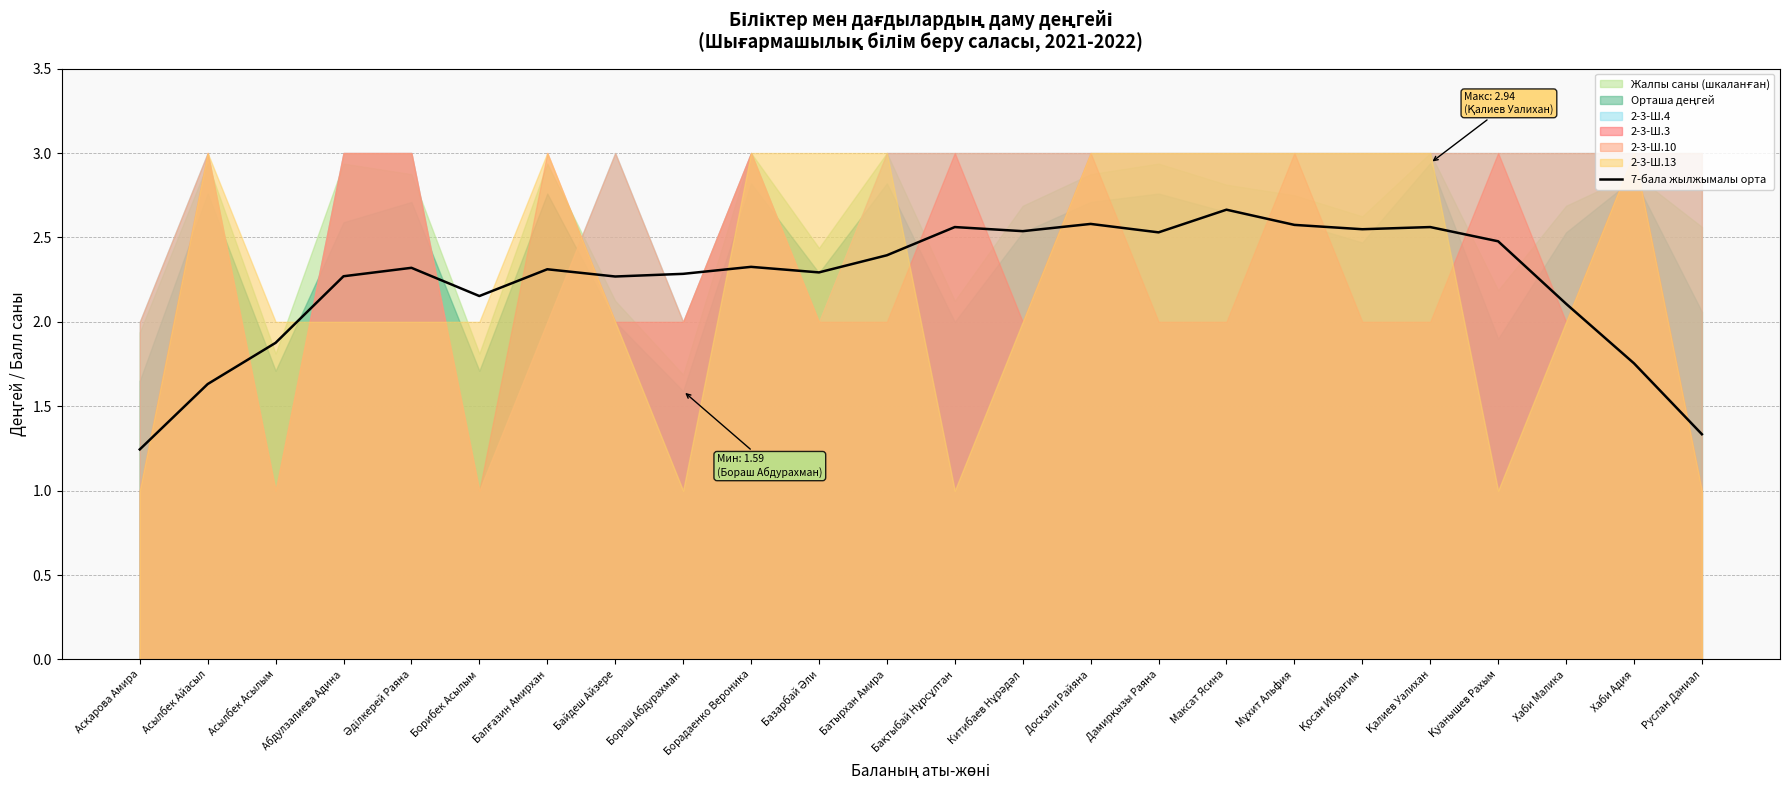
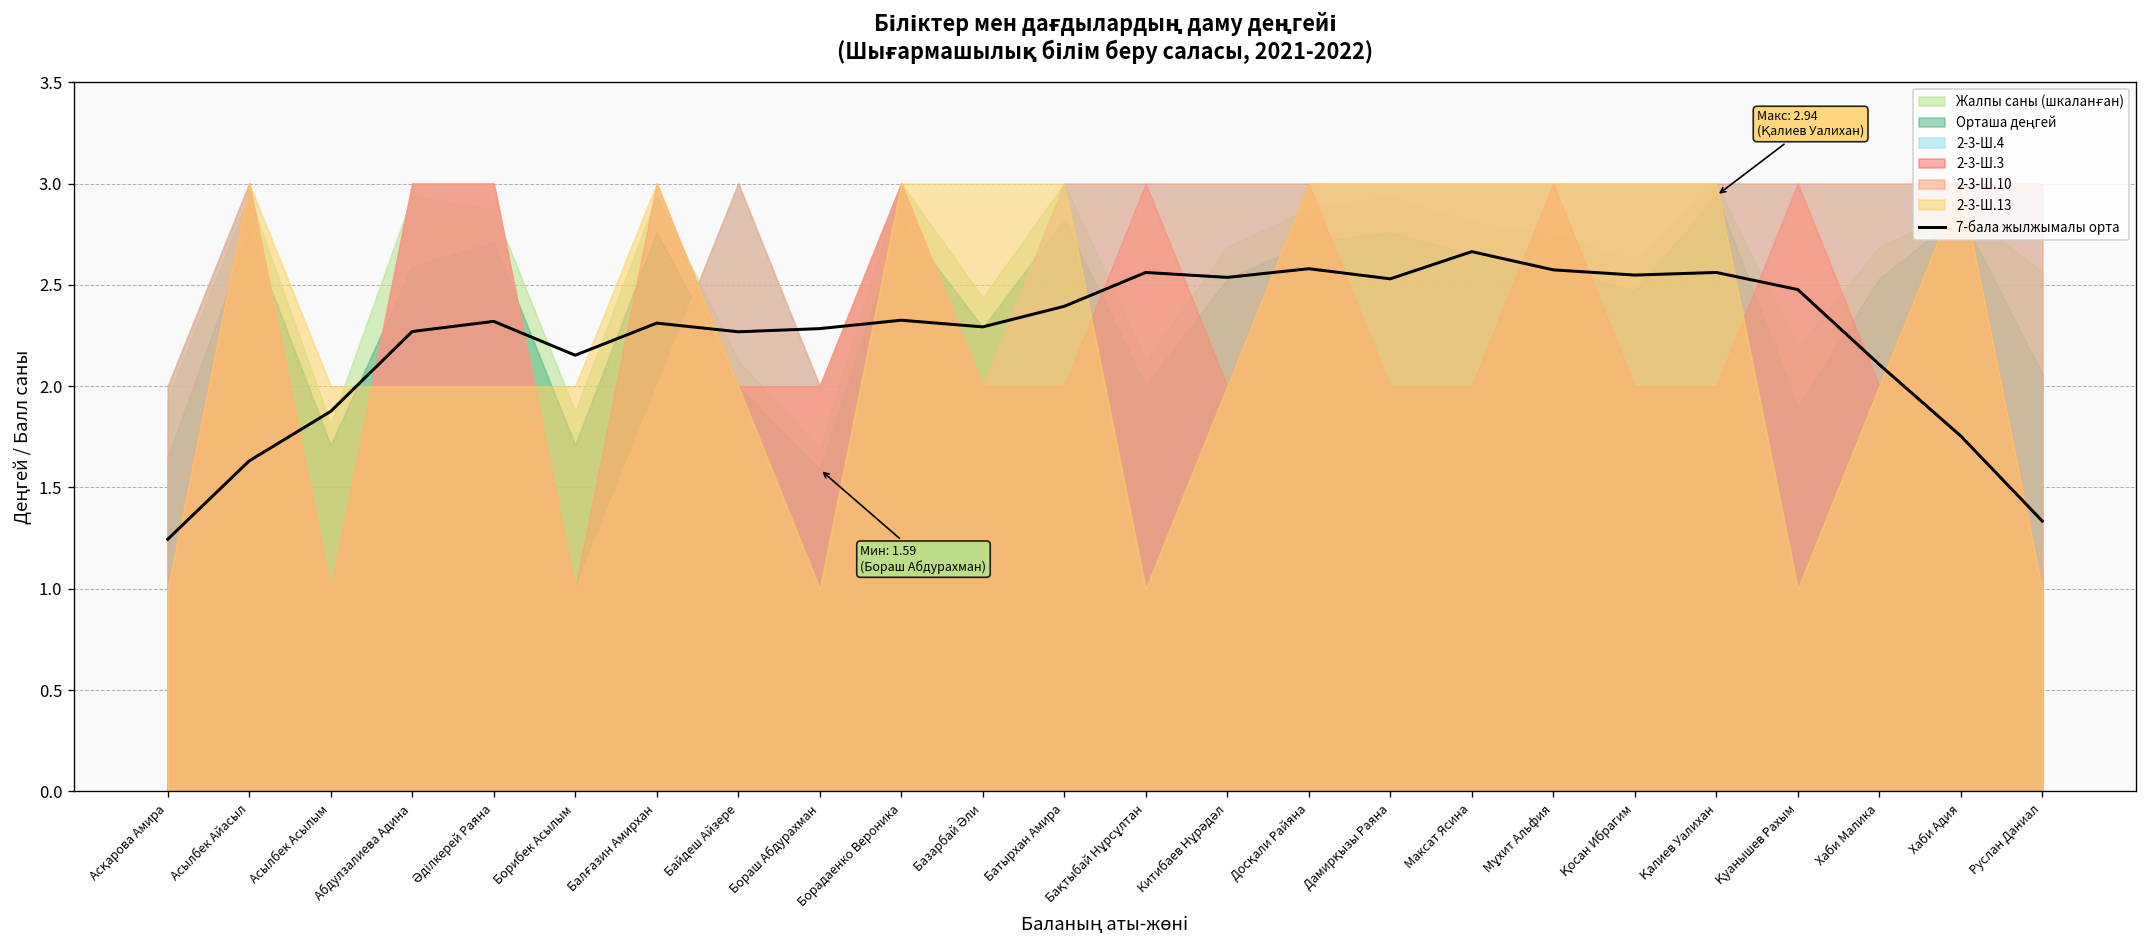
  {
    "7-бала жылжымалы орта": {
      "Асқарова Амира": 1.24,
      "Асылбек Айасыл": 1.63,
      "Асылбек Асылым": 1.88,
      "Абдулзалиева Адина": 2.27,
      "Әділкерей Раяна": 2.32,
      "Борибек Асылым": 2.15,
      "Балғазин Амирхан": 2.31,
      "Байдеш Айзере": 2.27,
      "Бораш Абдурахман": 2.28,
      "Борадаенко Вероника": 2.33,
      "Батырхан Амира": 2.39,
      "Бақтыбай Нұрсұлтан": 2.56,
      "Досқали Райяна": 2.58,
      "Дамирқызы Раяна": 2.53,
      "Мұхит Альфия": 2.57,
      "Қосан Ибрагим": 2.55,
      "Қалиев Уалихан": 2.56,
      "Қуанышев Рахым": 2.48,
      "Хаби Малика": 2.11,
      "Хаби Адия": 1.75,
      "Руслан Даниал": 1.33
    },
    "Жалпы саны (шкаланған)": {
      "Асқарова Амира": 1.94,
      "Асылбек Айасыл": 2.94,
      "Асылбек Асылым": 1.81,
      "Абдулзалиева Адина": 2.94,
      "Әділкерей Раяна": 2.88,
-     "Борибек Асылым": 1.81,
+     "Борибек Асылым": 1.88,
      "Балғазин Амирхан": 2.94,
      "Байдеш Айзере": 2.13,
      "Бораш Абдурахман": 1.69,
      "Базарбай Әли": 2.44,
      "Бақтыбай Нұрсұлтан": 2.13,
      "Китибаев Нұрәдәл": 2.69,
      "Досқали Райяна": 2.88,
      "Дамирқызы Раяна": 2.94,
      "Максат Ясина": 2.81,
      "Мұхит Альфия": 2.75,
      "Қосан Ибрагим": 2.63,
      "Қуанышев Рахым": 2.19,
      "Хаби Малика": 2.69,
      "Руслан Даниал": 2.56
    },
    "Орташа деңгей": {
      "Асқарова Амира": 1.65,
      "Асылбек Айасыл": 2.76,
      "Асылбек Асылым": 1.71,
      "Абдулзалиева Адина": 2.59,
      "Әділкерей Раяна": 2.71,
      "Борибек Асылым": 1.71,
      "Балғазин Амирхан": 2.76,
      "Борадаенко Вероника": 2.82,
      "Батырхан Амира": 2.82,
      "Бақтыбай Нұрсұлтан": 2.00,
      "Досқали Райяна": 2.71,
      "Дамирқызы Раяна": 2.76,
      "Мұхит Альфия": 2.59,
      "Қосан Ибрагим": 2.47,
      "Қалиев Уалихан": 2.94,
      "Қуанышев Рахым": 1.90,
      "Хаби Малика": 2.53,
      "Руслан Даниал": 2.06
    }
  }
